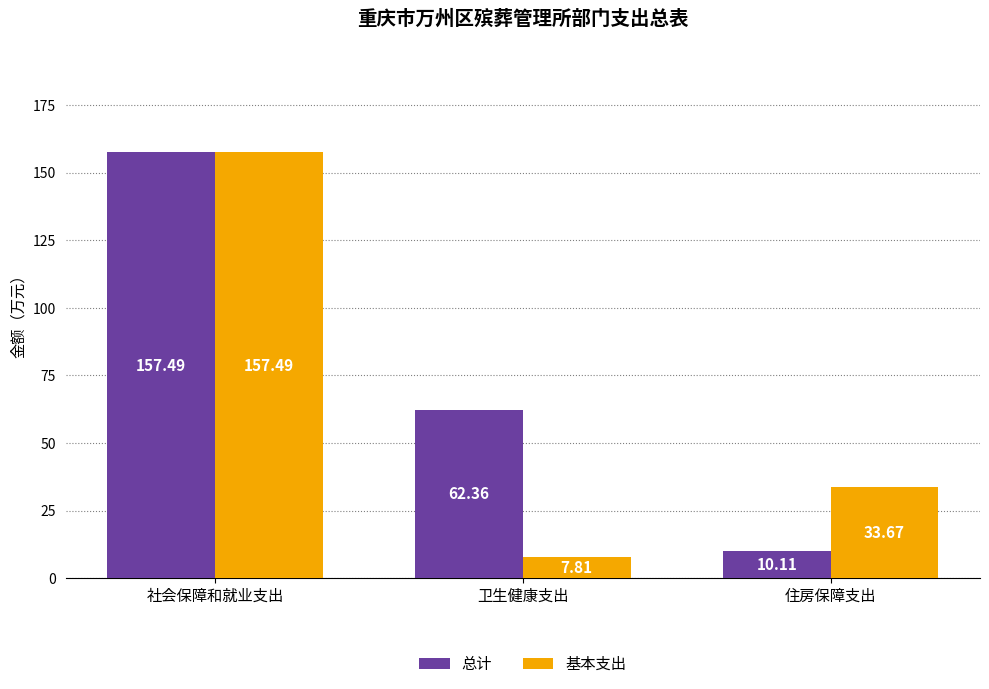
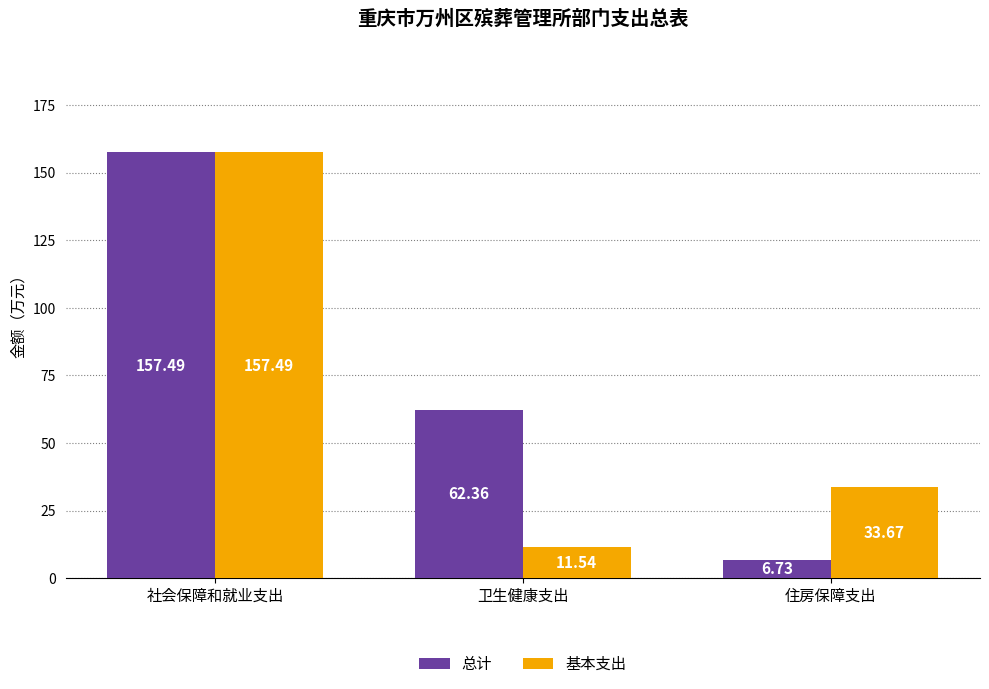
  {
    "总计": {
      "社会保障和就业支出": 157.49,
      "卫生健康支出": 62.36,
-     "住房保障支出": 10.11
+     "住房保障支出": 6.73
    },
    "基本支出": {
      "社会保障和就业支出": 157.49,
-     "卫生健康支出": 7.81,
+     "卫生健康支出": 11.54,
      "住房保障支出": 33.67
    }
  }
